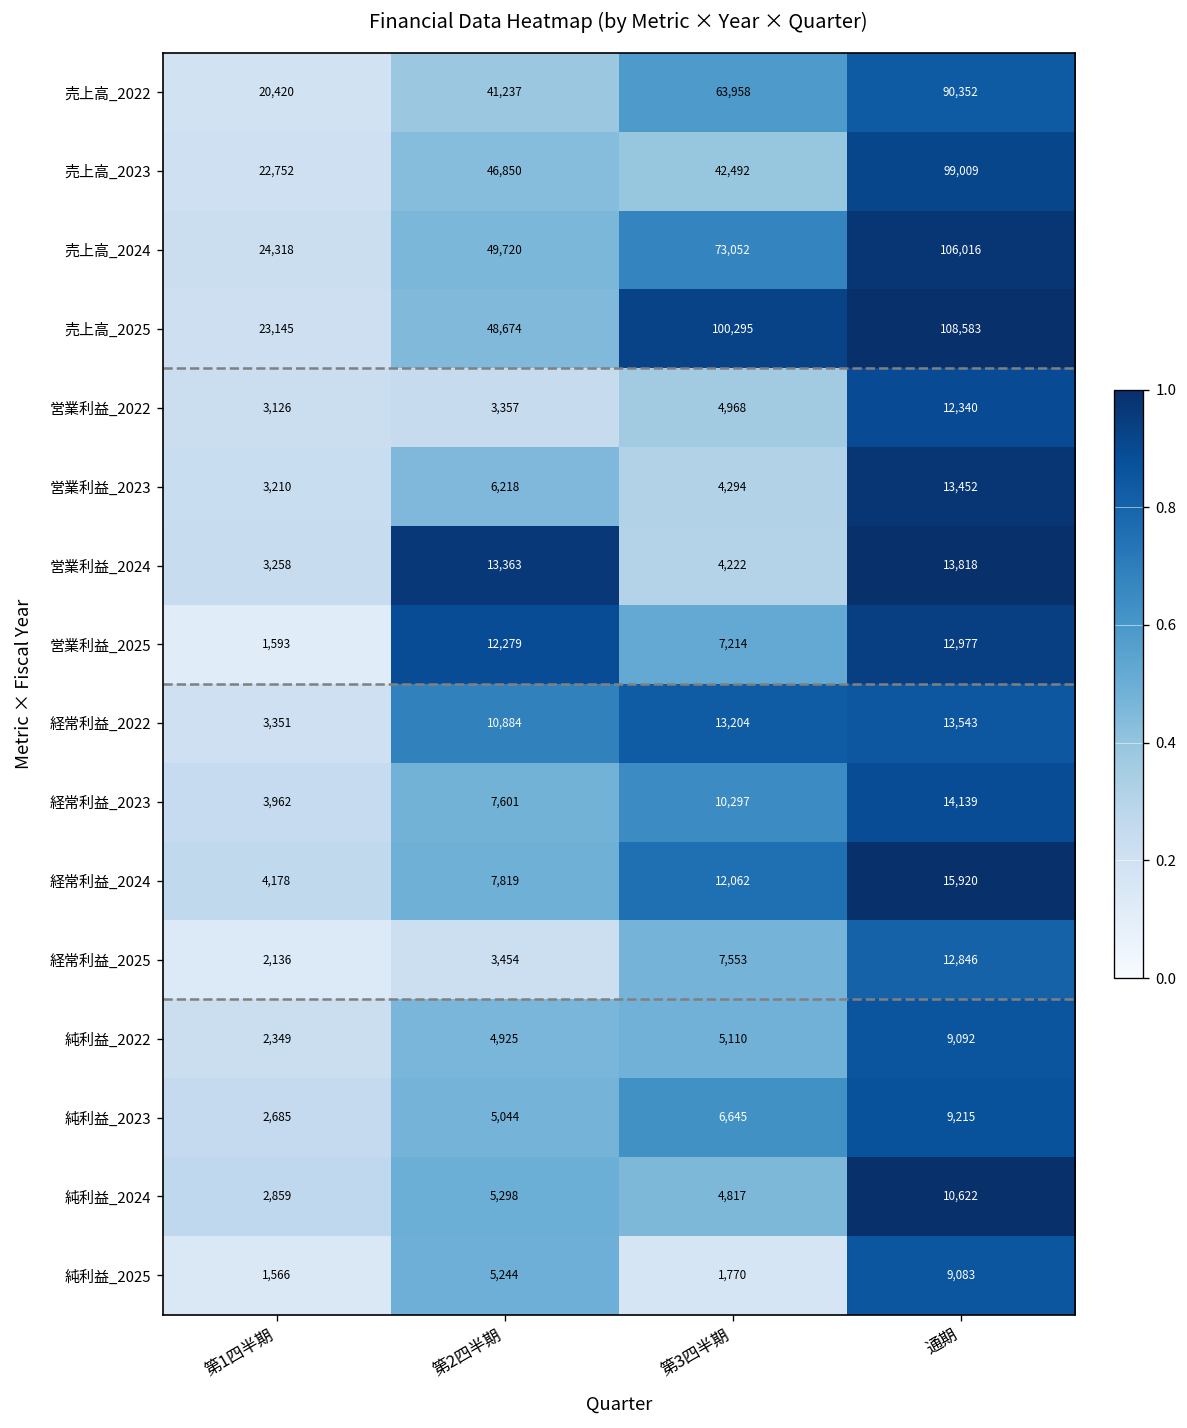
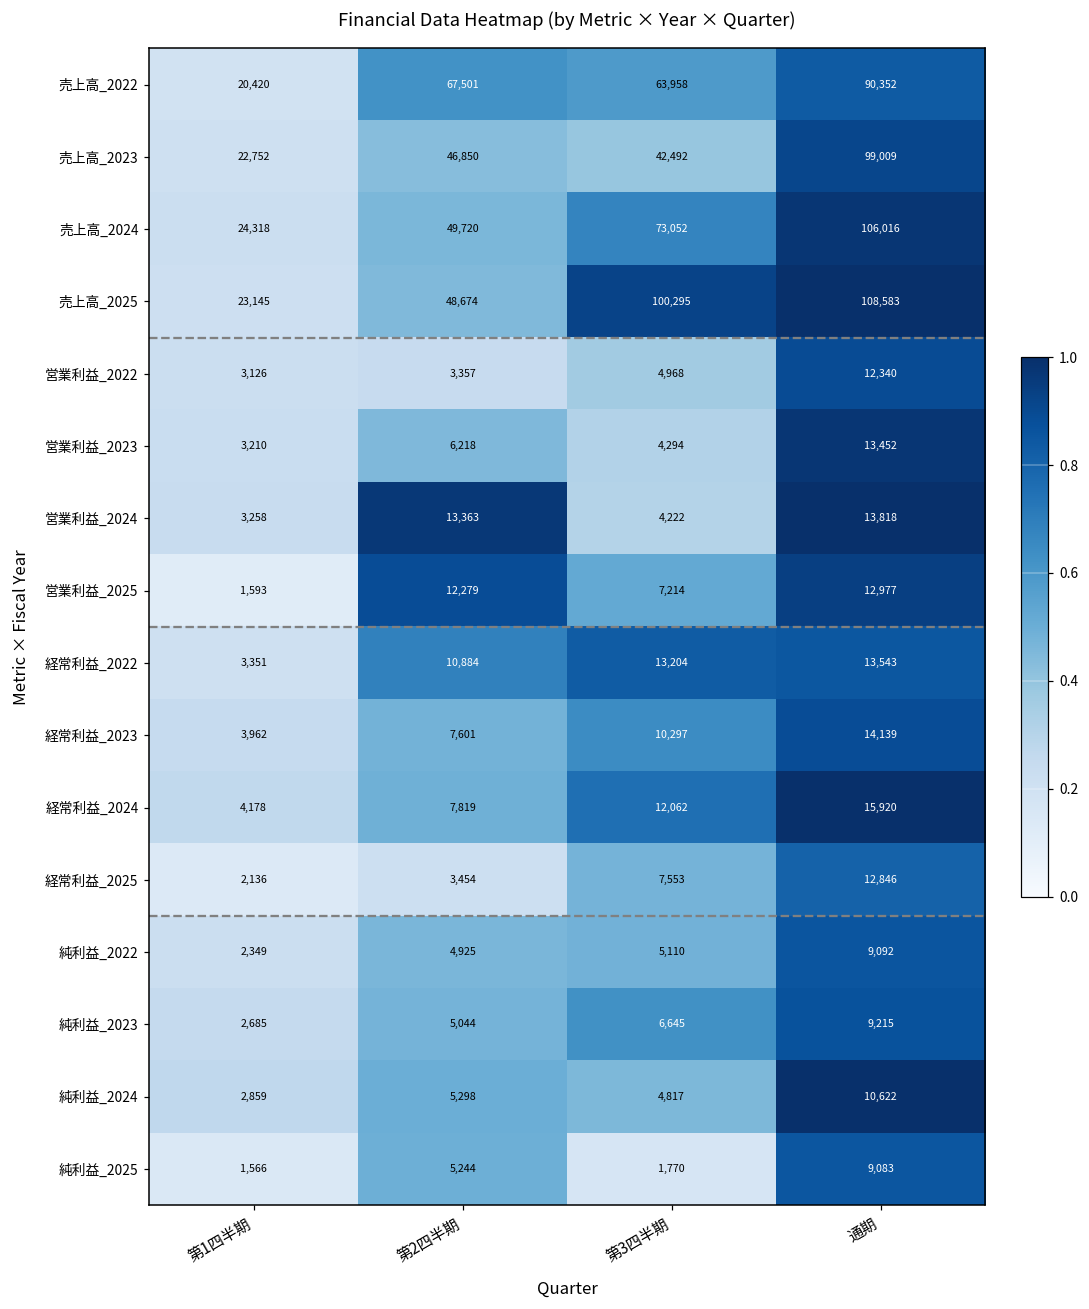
  {
    "売上高_2022": {
      "第1四半期": "20,420",
-     "第2四半期": "41,237",
+     "第2四半期": "67,501",
      "第3四半期": "63,958",
      "通期": "90,352"
    },
    "売上高_2023": {
      "第1四半期": "22,752",
      "第2四半期": "46,850",
      "第3四半期": "42,492",
      "通期": "99,009"
    },
    "売上高_2024": {
      "第1四半期": "24,318",
      "第2四半期": "49,720",
      "第3四半期": "73,052",
      "通期": "106,016"
    },
    "売上高_2025": {
      "第1四半期": "23,145",
      "第2四半期": "48,674",
      "第3四半期": "100,295",
      "通期": "108,583"
    },
    "営業利益_2022": {
      "第1四半期": "3,126",
      "第2四半期": "3,357",
      "第3四半期": "4,968",
      "通期": "12,340"
    },
    "営業利益_2023": {
      "第1四半期": "3,210",
      "第2四半期": "6,218",
      "第3四半期": "4,294",
      "通期": "13,452"
    },
    "営業利益_2024": {
      "第1四半期": "3,258",
      "第2四半期": "13,363",
      "第3四半期": "4,222",
      "通期": "13,818"
    },
    "営業利益_2025": {
      "第1四半期": "1,593",
      "第2四半期": "12,279",
      "第3四半期": "7,214",
      "通期": "12,977"
    },
    "経常利益_2022": {
      "第1四半期": "3,351",
      "第2四半期": "10,884",
      "第3四半期": "13,204",
      "通期": "13,543"
    },
    "経常利益_2023": {
      "第1四半期": "3,962",
      "第2四半期": "7,601",
      "第3四半期": "10,297",
      "通期": "14,139"
    },
    "経常利益_2024": {
      "第1四半期": "4,178",
      "第2四半期": "7,819",
      "第3四半期": "12,062",
      "通期": "15,920"
    },
    "経常利益_2025": {
      "第1四半期": "2,136",
      "第2四半期": "3,454",
      "第3四半期": "7,553",
      "通期": "12,846"
    },
    "純利益_2022": {
      "第1四半期": "2,349",
      "第2四半期": "4,925",
      "第3四半期": "5,110",
      "通期": "9,092"
    },
    "純利益_2023": {
      "第1四半期": "2,685",
      "第2四半期": "5,044",
      "第3四半期": "6,645",
      "通期": "9,215"
    },
    "純利益_2024": {
      "第1四半期": "2,859",
      "第2四半期": "5,298",
      "第3四半期": "4,817",
      "通期": "10,622"
    },
    "純利益_2025": {
      "第1四半期": "1,566",
      "第2四半期": "5,244",
      "第3四半期": "1,770",
      "通期": "9,083"
    }
  }
